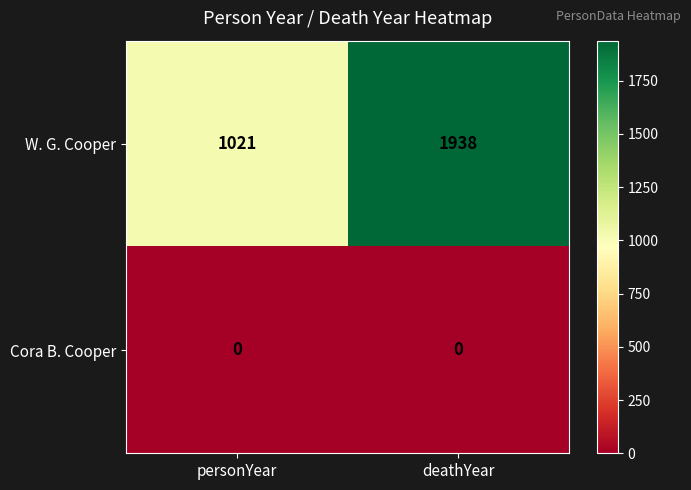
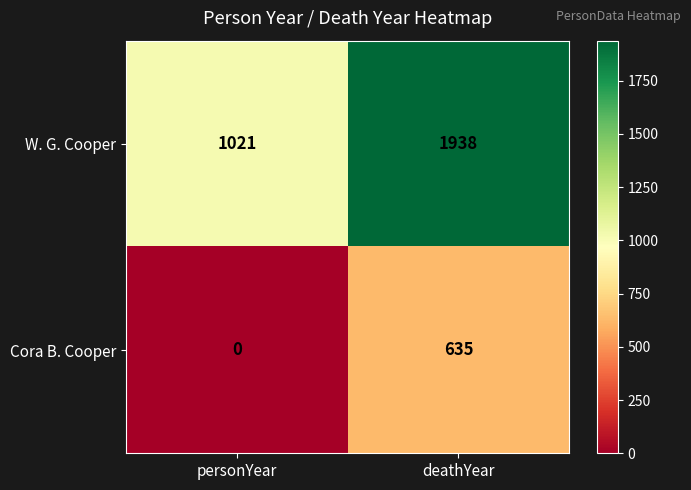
  {
    "W. G. Cooper": {
      "personYear": 1021,
      "deathYear": 1938
    },
    "Cora B. Cooper": {
      "personYear": 0,
-     "deathYear": 0
+     "deathYear": 635
    }
  }
